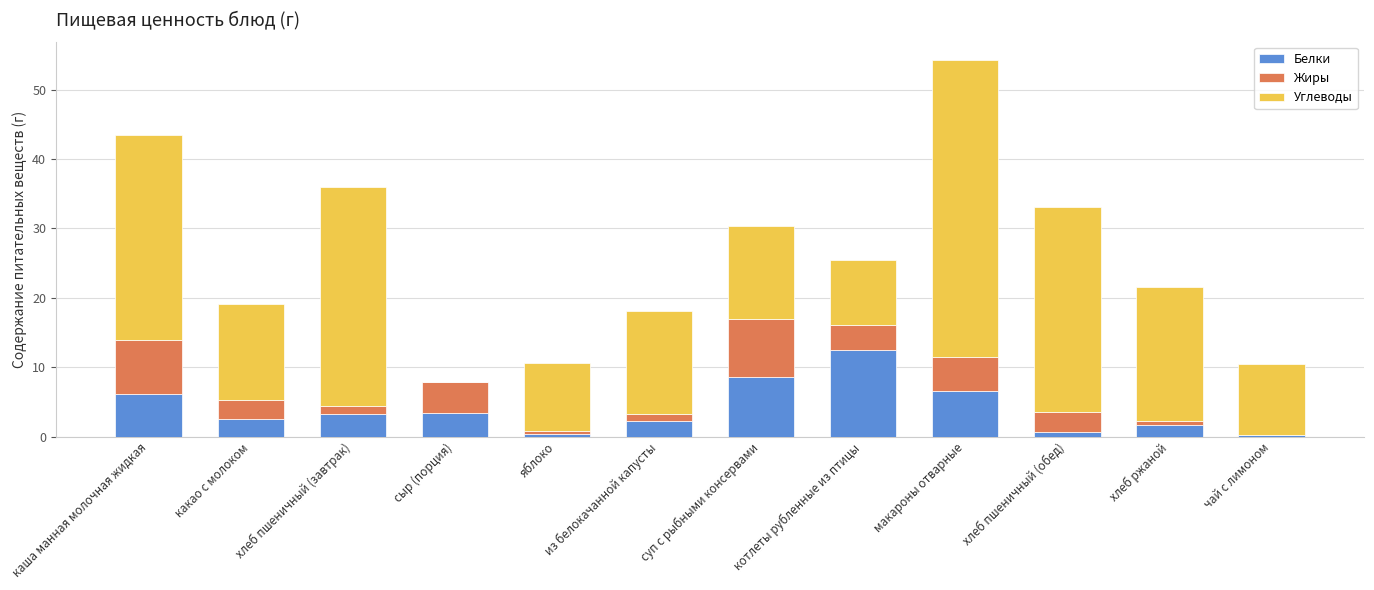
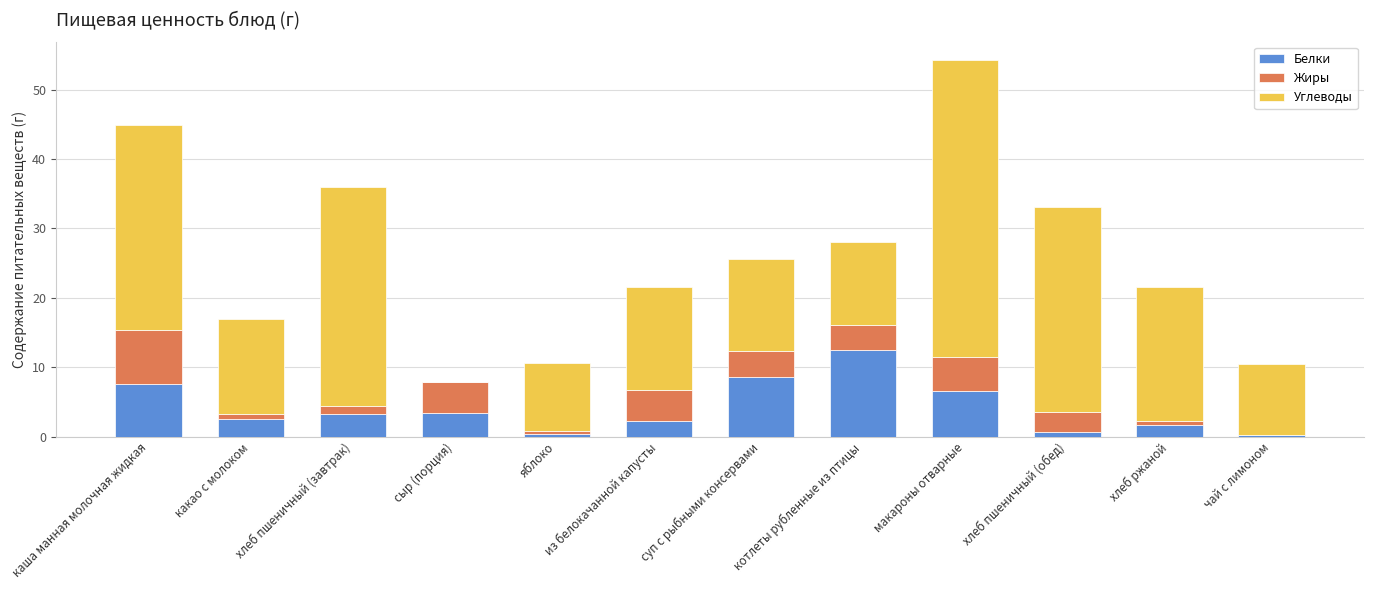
  {
    "Белки": {
-     "каша манная молочная жидкая": 6,
+     "каша манная молочная жидкая": 8,
      "какао с молоком": 3,
      "хлеб пшеничный (завтрак)": 3,
      "сыр (порция)": 3,
      "яблоко": 0,
      "из белокачанной капусты": 2,
      "суп с рыбными консервами": 9,
      "котлеты рубленные из птицы": 13,
      "макароны отварные": 7,
      "хлеб пшеничный (обед)": 1,
      "хлеб ржаной": 2
    },
    "Жиры": {
      "каша манная молочная жидкая": 8,
-     "какао с молоком": 3,
+     "какао с молоком": 1,
      "хлеб пшеничный (завтрак)": 1,
      "сыр (порция)": 4,
      "яблоко": 0,
-     "из белокачанной капусты": 1,
-     "суп с рыбными консервами": 8,
+     "из белокачанной капусты": 5,
+     "суп с рыбными консервами": 4,
      "котлеты рубленные из птицы": 4,
      "макароны отварные": 5,
      "хлеб пшеничный (обед)": 3,
      "хлеб ржаной": 1
    },
    "Углеводы": {
      "каша манная молочная жидкая": 30,
      "какао с молоком": 14,
      "хлеб пшеничный (завтрак)": 32,
      "сыр (порция)": 0,
      "яблоко": 10,
      "из белокачанной капусты": 15,
      "суп с рыбными консервами": 13,
-     "котлеты рубленные из птицы": 9,
+     "котлеты рубленные из птицы": 12,
      "макароны отварные": 43,
      "хлеб пшеничный (обед)": 30,
      "хлеб ржаной": 19,
      "чай с лимоном": 10
    }
  }
